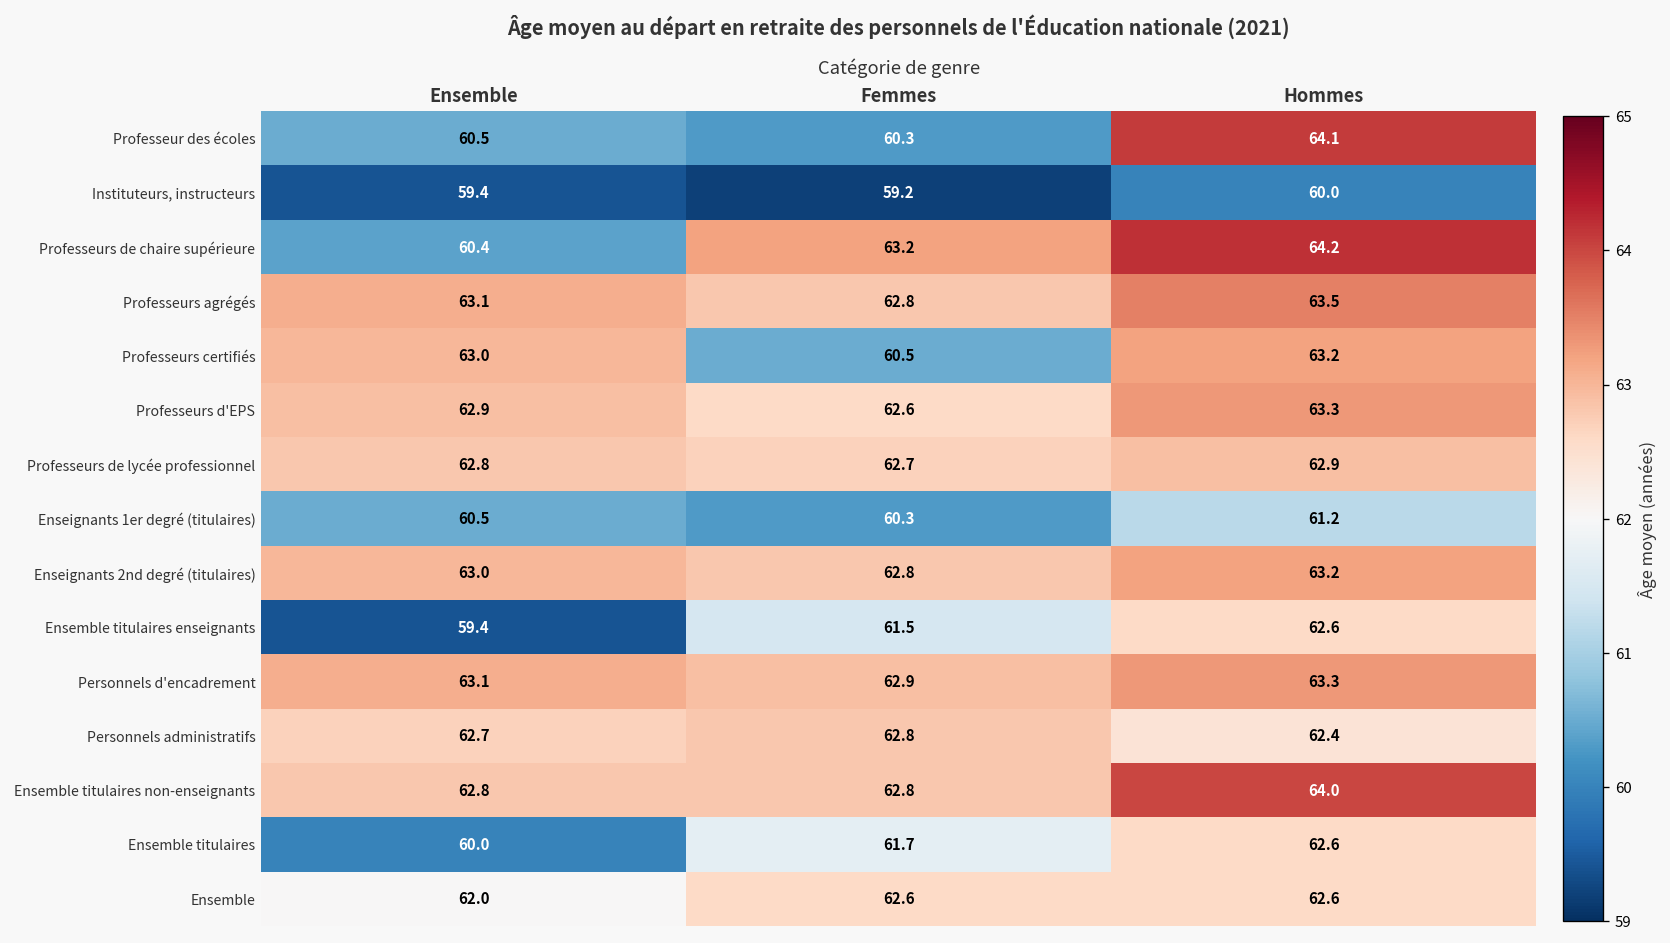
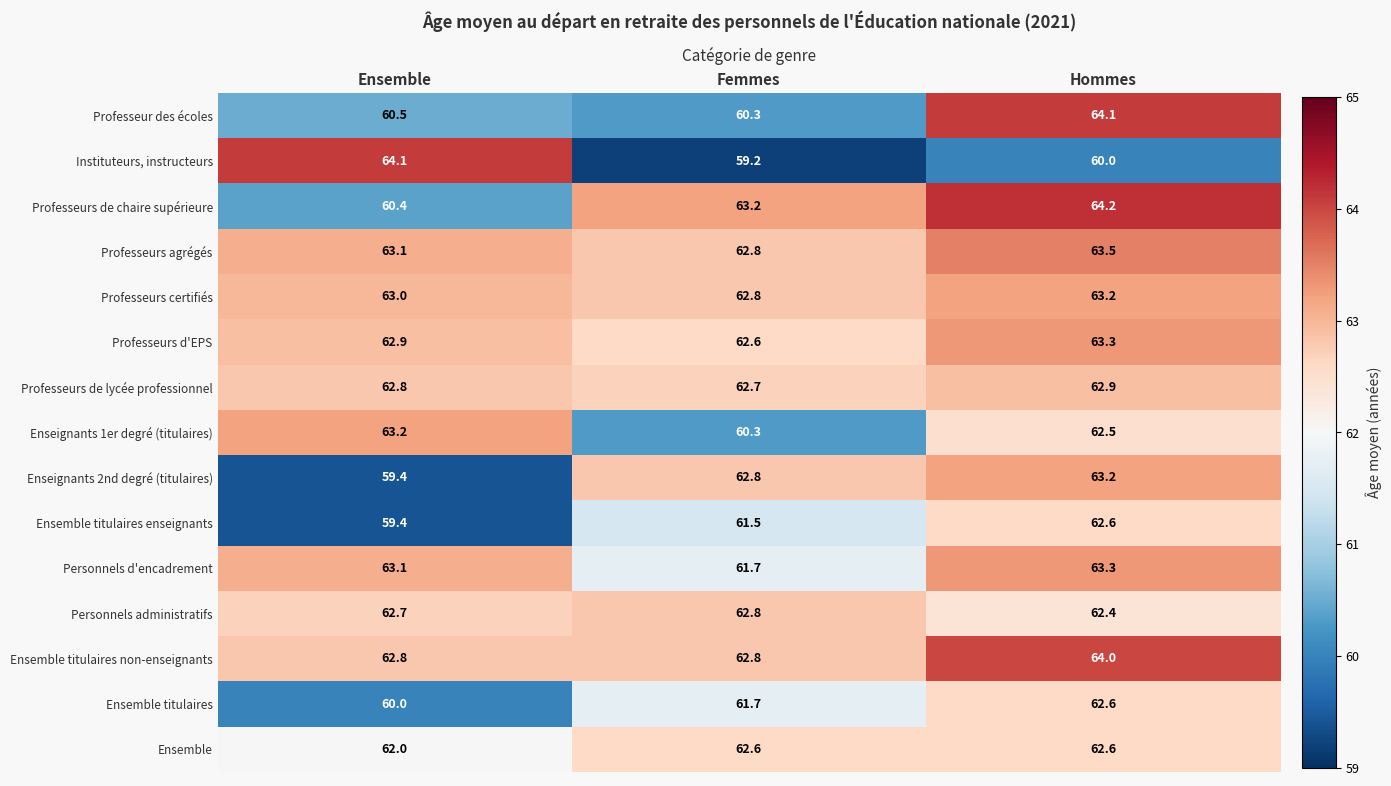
  {
    "Professeur des écoles": {
      "Ensemble": 60.5,
      "Femmes": 60.3,
      "Hommes": 64.1
    },
    "Instituteurs, instructeurs": {
-     "Ensemble": 59.4,
+     "Ensemble": 64.1,
      "Femmes": 59.2,
      "Hommes": 60.0
    },
    "Professeurs de chaire supérieure": {
      "Ensemble": 60.4,
      "Femmes": 63.2,
      "Hommes": 64.2
    },
    "Professeurs agrégés": {
      "Ensemble": 63.1,
      "Femmes": 62.8,
      "Hommes": 63.5
    },
    "Professeurs certifiés": {
      "Ensemble": 63.0,
-     "Femmes": 60.5,
+     "Femmes": 62.8,
      "Hommes": 63.2
    },
    "Professeurs d'EPS": {
      "Ensemble": 62.9,
      "Femmes": 62.6,
      "Hommes": 63.3
    },
    "Professeurs de lycée professionnel": {
      "Ensemble": 62.8,
      "Femmes": 62.7,
      "Hommes": 62.9
    },
    "Enseignants 1er degré (titulaires)": {
-     "Ensemble": 60.5,
+     "Ensemble": 63.2,
      "Femmes": 60.3,
-     "Hommes": 61.2
+     "Hommes": 62.5
    },
    "Enseignants 2nd degré (titulaires)": {
-     "Ensemble": 63.0,
+     "Ensemble": 59.4,
      "Femmes": 62.8,
      "Hommes": 63.2
    },
    "Ensemble titulaires enseignants": {
      "Ensemble": 59.4,
      "Femmes": 61.5,
      "Hommes": 62.6
    },
    "Personnels d'encadrement": {
      "Ensemble": 63.1,
-     "Femmes": 62.9,
+     "Femmes": 61.7,
      "Hommes": 63.3
    },
    "Personnels administratifs": {
      "Ensemble": 62.7,
      "Femmes": 62.8,
      "Hommes": 62.4
    },
    "Ensemble titulaires non-enseignants": {
      "Ensemble": 62.8,
      "Femmes": 62.8,
      "Hommes": 64.0
    },
    "Ensemble titulaires": {
      "Ensemble": 60.0,
      "Femmes": 61.7,
      "Hommes": 62.6
    },
    "Ensemble": {
      "Ensemble": 62.0,
      "Femmes": 62.6,
      "Hommes": 62.6
    }
  }
